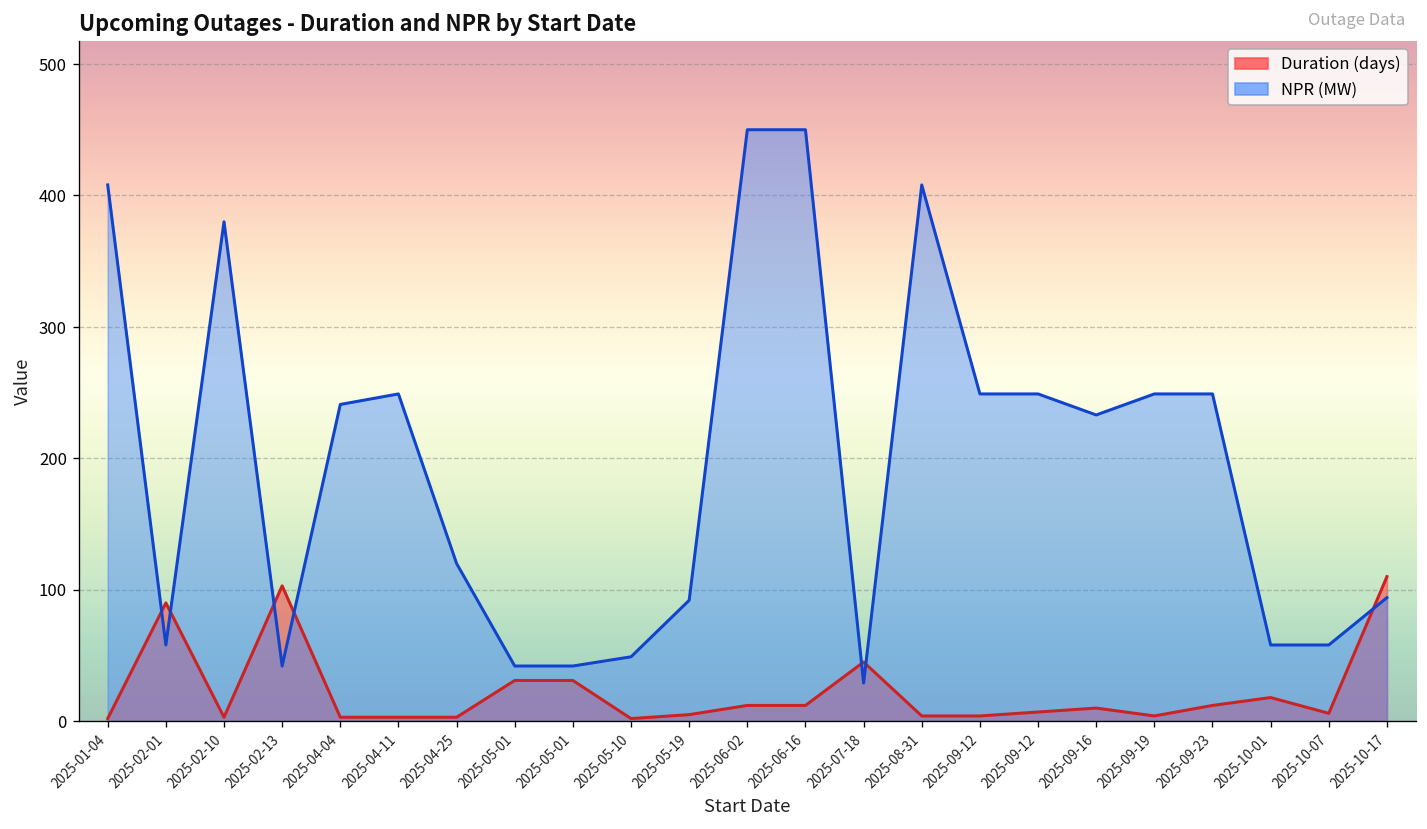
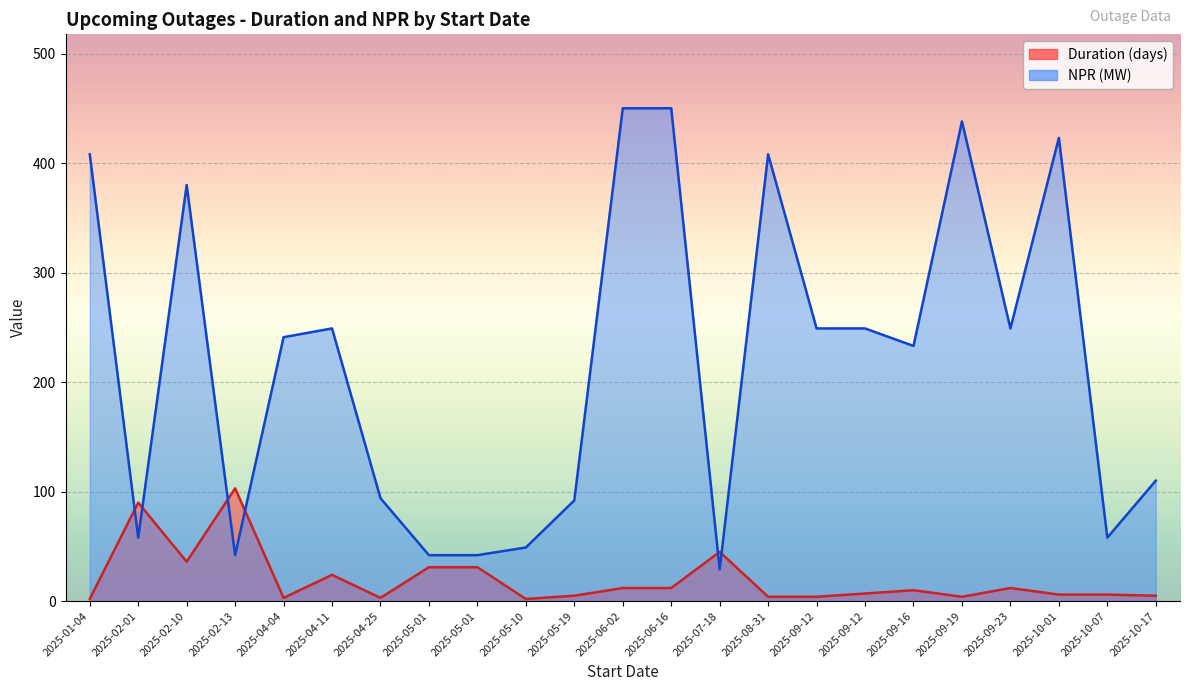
  {
    "Duration (days)": {
      "2025-01-04": 2,
      "2025-02-01": 90,
-     "2025-02-10": 3,
+     "2025-02-10": 36,
      "2025-02-13": 103,
      "2025-04-04": 3,
-     "2025-04-11": 3,
+     "2025-04-11": 24,
      "2025-04-25": 3,
      "2025-05-10": 2,
      "2025-05-19": 5,
      "2025-06-02": 12,
      "2025-06-16": 12,
      "2025-07-18": 45,
      "2025-08-31": 4,
      "2025-09-16": 10,
      "2025-09-19": 4,
      "2025-09-23": 12,
-     "2025-10-01": 18,
+     "2025-10-01": 6,
      "2025-10-07": 6,
-     "2025-10-17": 110
+     "2025-10-17": 5
    },
    "NPR (MW)": {
      "2025-01-04": 408,
      "2025-02-01": 58,
      "2025-02-10": 380,
      "2025-02-13": 42,
      "2025-04-04": 241,
      "2025-04-11": 249,
-     "2025-04-25": 120,
+     "2025-04-25": 94,
      "2025-05-10": 49,
      "2025-05-19": 92,
      "2025-06-02": 450,
      "2025-06-16": 450,
      "2025-07-18": 29,
      "2025-08-31": 408,
      "2025-09-16": 233,
-     "2025-09-19": 249,
+     "2025-09-19": 438,
      "2025-09-23": 249,
-     "2025-10-01": 58,
+     "2025-10-01": 423,
      "2025-10-07": 58,
-     "2025-10-17": 94
+     "2025-10-17": 110
    }
  }
